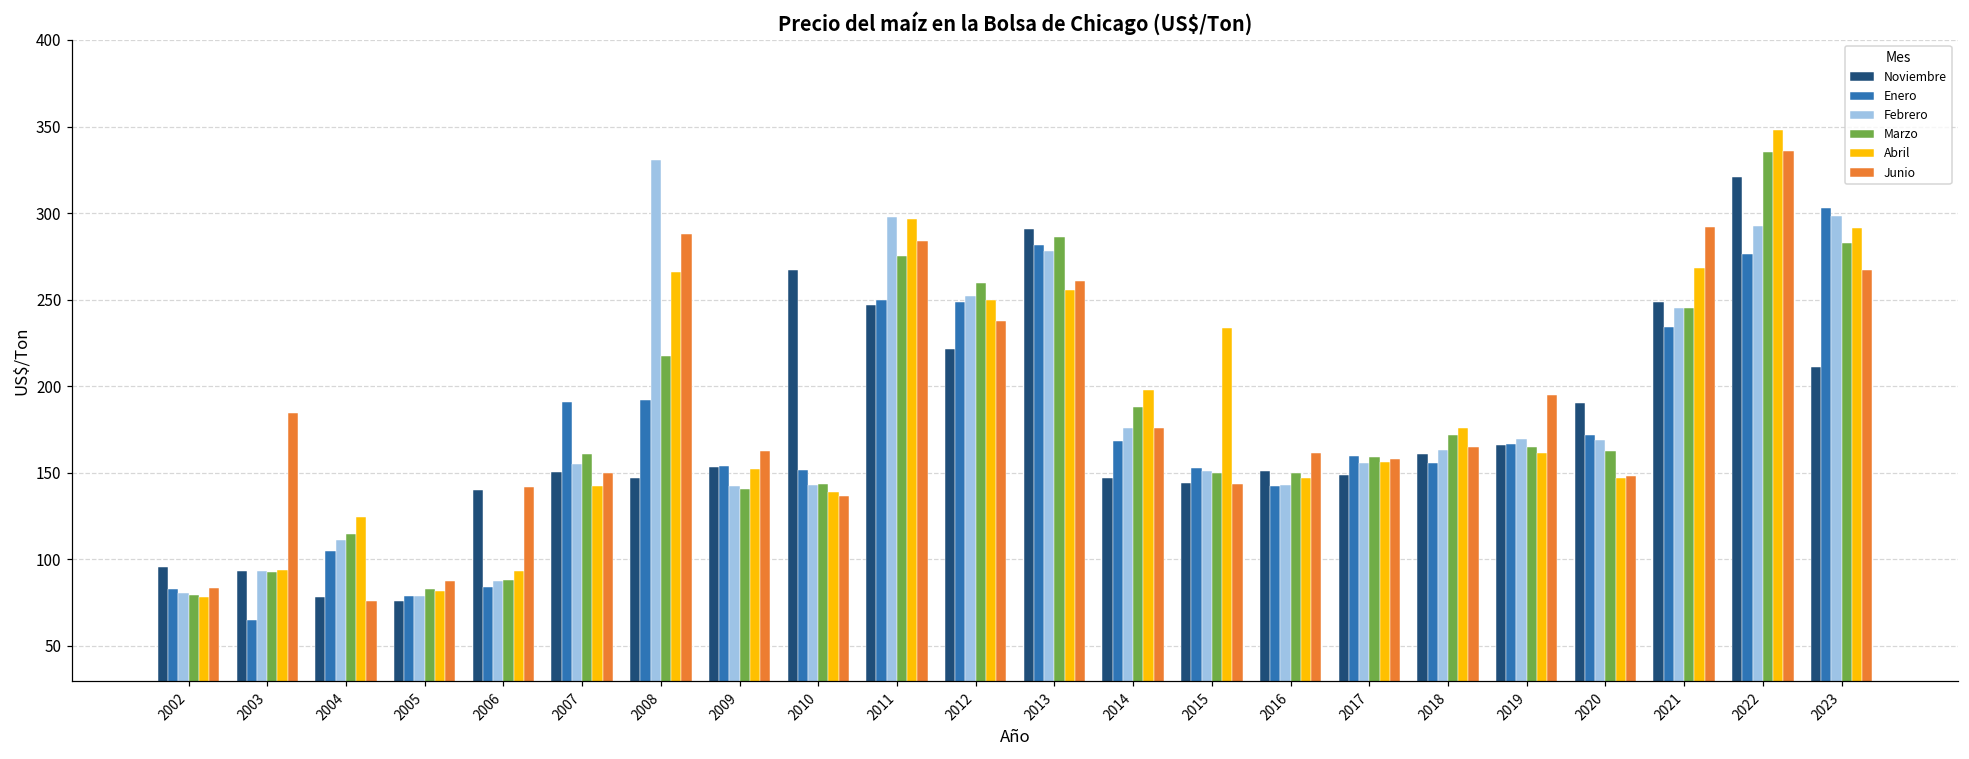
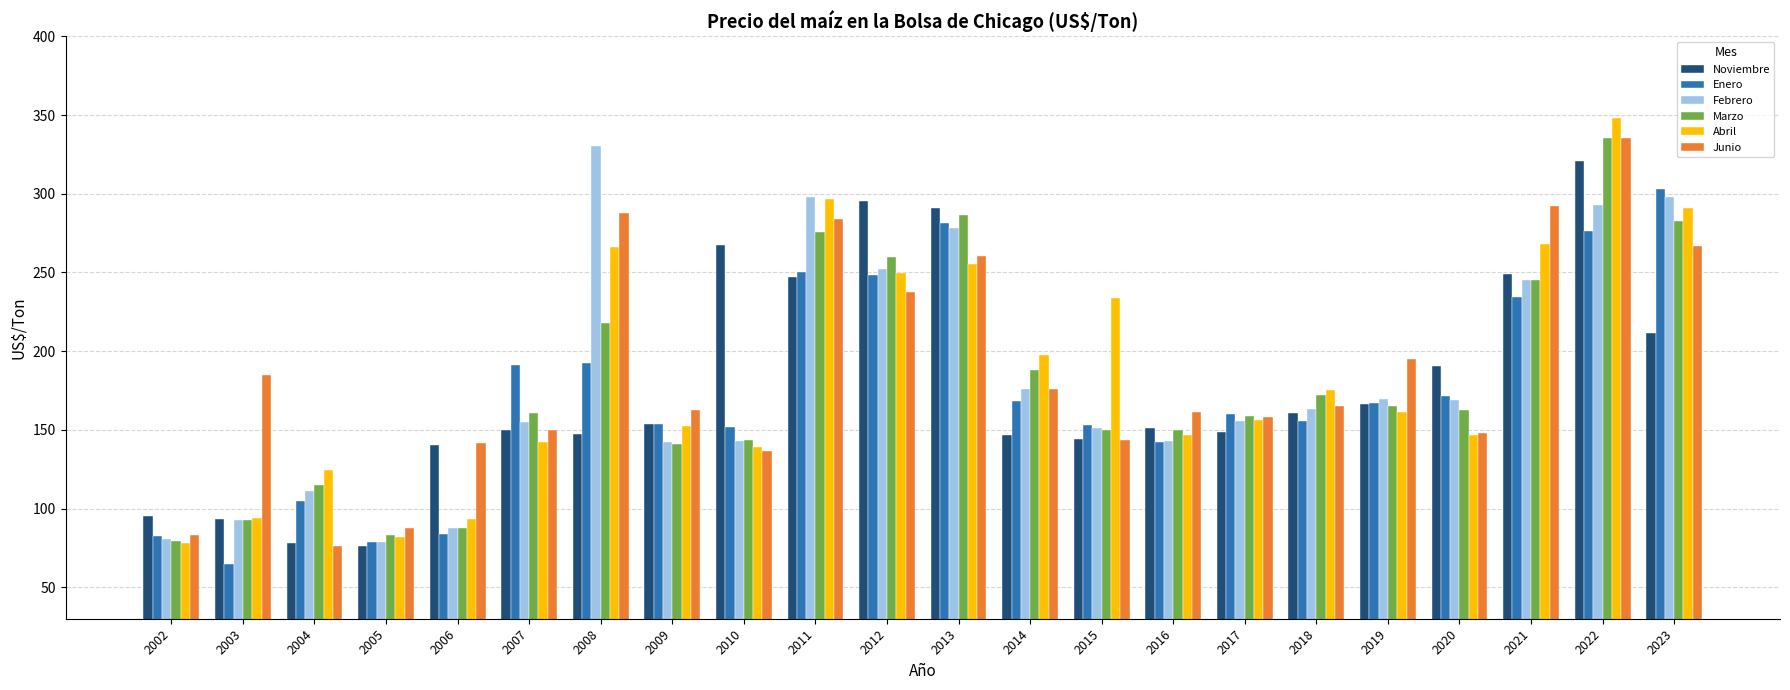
  {
    "Noviembre": {
      "2002": 96,
      "2003": 93,
      "2004": 78,
      "2005": 76,
      "2006": 140,
      "2007": 150,
      "2008": 147,
      "2009": 154,
      "2010": 267,
      "2011": 247,
-     "2012": 221,
+     "2012": 295,
      "2013": 291,
      "2014": 147,
      "2015": 144,
      "2016": 151,
      "2017": 149,
      "2018": 161,
      "2019": 166,
      "2020": 190,
      "2021": 249,
      "2022": 321,
      "2023": 211
    },
    "Enero": {
      "2002": 83,
      "2003": 65,
      "2004": 105,
      "2005": 79,
      "2006": 84,
      "2007": 191,
      "2008": 192,
      "2009": 154,
      "2010": 152,
      "2011": 250,
      "2012": 248,
      "2013": 281,
      "2014": 168,
      "2015": 153,
      "2016": 142,
      "2017": 160,
      "2018": 156,
      "2019": 167,
      "2020": 172,
      "2021": 234,
      "2022": 277,
      "2023": 303
    },
    "Febrero": {
      "2002": 81,
      "2003": 93,
      "2004": 111,
      "2005": 79,
      "2006": 88,
      "2007": 155,
      "2008": 331,
      "2009": 142,
      "2010": 143,
      "2011": 298,
      "2012": 252,
      "2013": 278,
      "2014": 176,
      "2015": 151,
      "2016": 143,
      "2017": 155,
      "2018": 163,
      "2019": 170,
      "2020": 169,
      "2021": 245,
      "2022": 293,
      "2023": 298
    },
    "Marzo": {
      "2002": 80,
      "2003": 93,
      "2004": 115,
      "2005": 83,
      "2006": 88,
      "2007": 161,
      "2008": 218,
      "2009": 141,
      "2010": 143,
      "2011": 275,
      "2012": 260,
      "2013": 286,
      "2014": 188,
      "2015": 150,
      "2016": 150,
      "2017": 159,
      "2018": 172,
      "2019": 165,
      "2020": 162,
      "2021": 245,
      "2022": 336,
      "2023": 282
    },
    "Abril": {
      "2002": 78,
      "2003": 94,
      "2004": 124,
      "2005": 82,
      "2006": 93,
      "2007": 142,
      "2008": 266,
      "2009": 152,
      "2010": 139,
      "2011": 296,
      "2012": 250,
      "2013": 255,
      "2014": 198,
      "2015": 234,
      "2016": 147,
      "2017": 156,
      "2018": 176,
      "2019": 161,
      "2020": 147,
      "2021": 268,
      "2022": 348,
      "2023": 291
    },
    "Junio": {
      "2002": 83,
      "2003": 185,
      "2004": 76,
      "2005": 87,
      "2006": 142,
      "2007": 150,
      "2008": 288,
      "2009": 162,
      "2010": 137,
      "2011": 284,
      "2012": 237,
      "2013": 261,
      "2014": 176,
      "2015": 143,
      "2016": 162,
      "2017": 158,
      "2018": 165,
      "2019": 195,
      "2020": 148,
      "2021": 292,
      "2022": 336,
      "2023": 267
    }
  }
